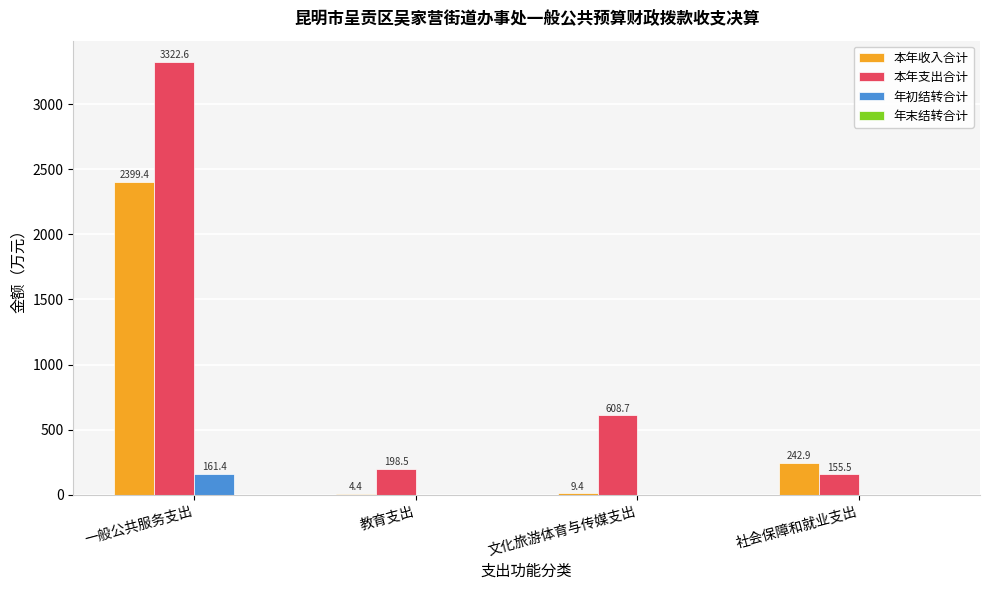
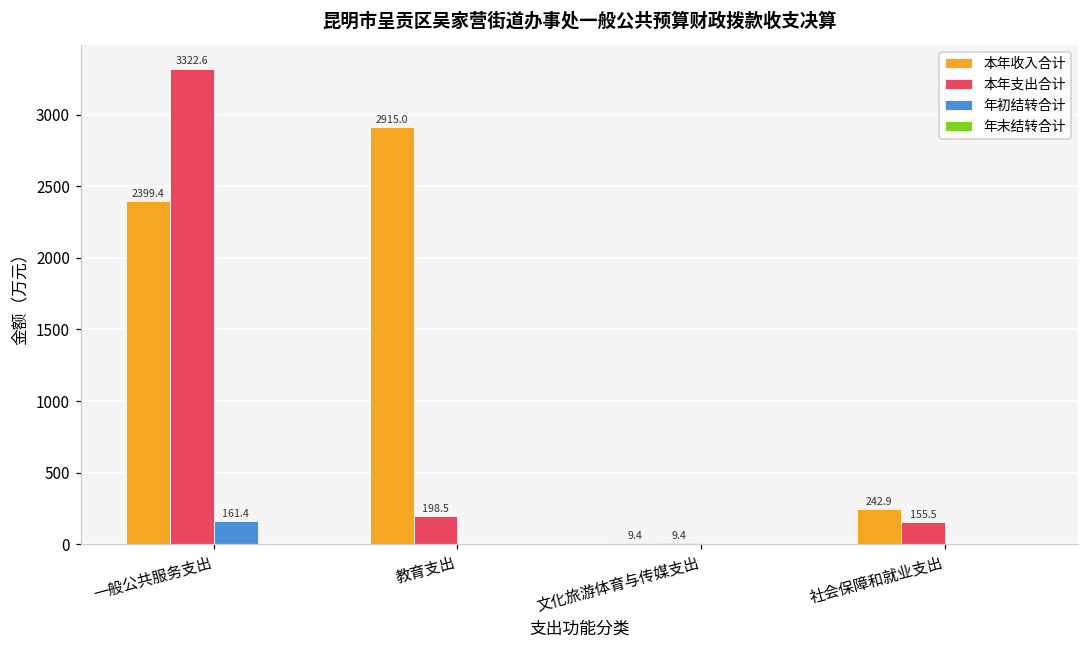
  {
    "本年收入合计": {
      "一般公共服务支出": 2399.4,
-     "教育支出": 4.4,
+     "教育支出": 2915.0,
      "文化旅游体育与传媒支出": 9.4,
      "社会保障和就业支出": 242.9
    },
    "本年支出合计": {
      "一般公共服务支出": 3322.6,
      "教育支出": 198.5,
-     "文化旅游体育与传媒支出": 608.7,
+     "文化旅游体育与传媒支出": 9.4,
      "社会保障和就业支出": 155.5
    },
    "年初结转合计": {
      "一般公共服务支出": 161.4
    },
    "年末结转合计": {
      "一般公共服务支出": 0,
      "教育支出": 0,
      "文化旅游体育与传媒支出": 0,
      "社会保障和就业支出": 0
    }
  }
